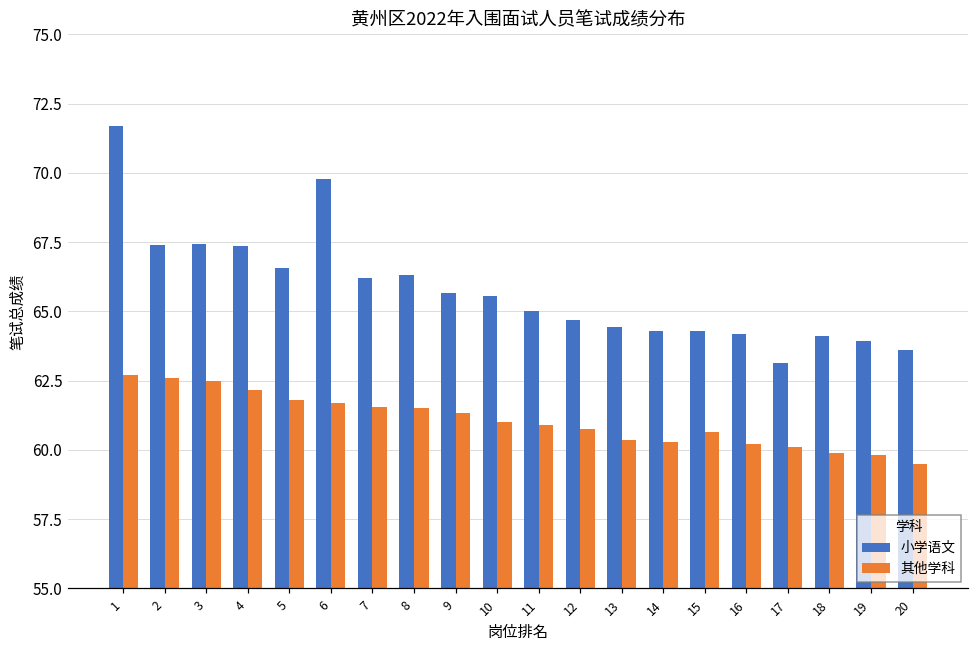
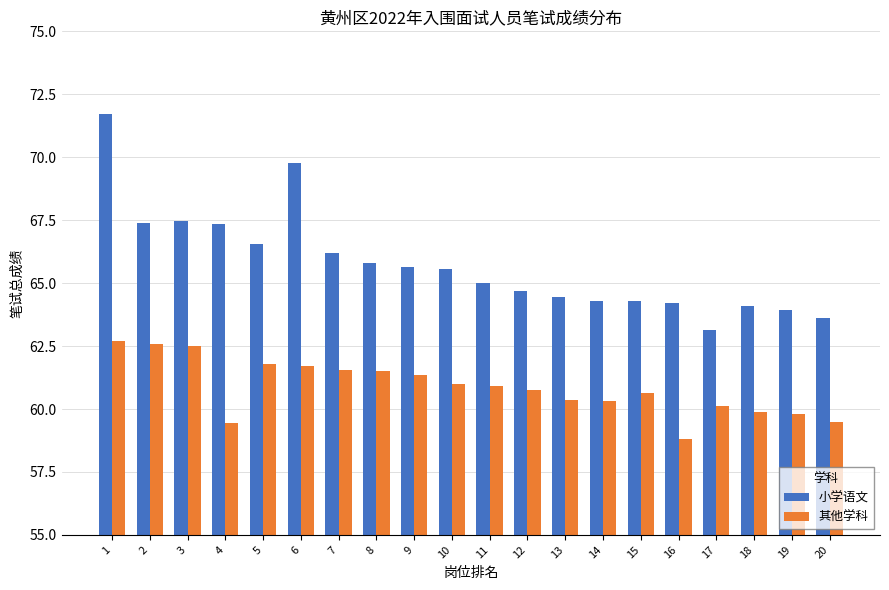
  {
    "小学语文": {
      "1": 71.7,
      "2": 67.4,
      "3": 67.5,
      "4": 67.4,
      "5": 66.6,
      "6": 69.8,
      "7": 66.2,
-     "8": 66.3,
+     "8": 65.8,
      "9": 65.7,
      "10": 65.6,
      "11": 65.0,
      "12": 64.7,
      "13": 64.5,
      "14": 64.3,
      "15": 64.3,
      "16": 64.2,
      "17": 63.1,
      "18": 64.1,
      "19": 64.0,
      "20": 63.6
    },
    "其他学科": {
      "1": 62.7,
      "2": 62.6,
      "3": 62.5,
-     "4": 62.2,
+     "4": 59.5,
      "5": 61.8,
      "6": 61.7,
      "7": 61.6,
      "8": 61.5,
      "9": 61.4,
      "10": 61.0,
      "11": 60.9,
      "12": 60.8,
      "13": 60.4,
      "14": 60.3,
      "15": 60.6,
-     "16": 60.2,
+     "16": 58.8,
      "17": 60.1,
      "18": 59.9,
      "19": 59.8,
      "20": 59.5
    }
  }
